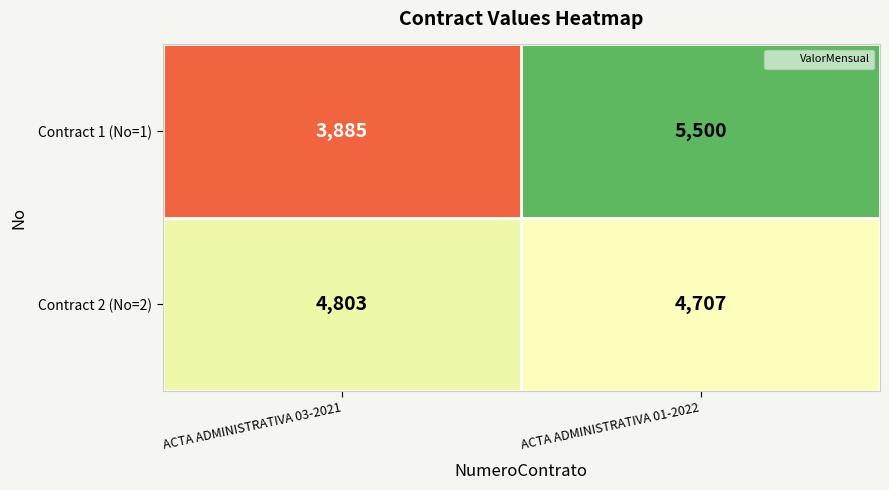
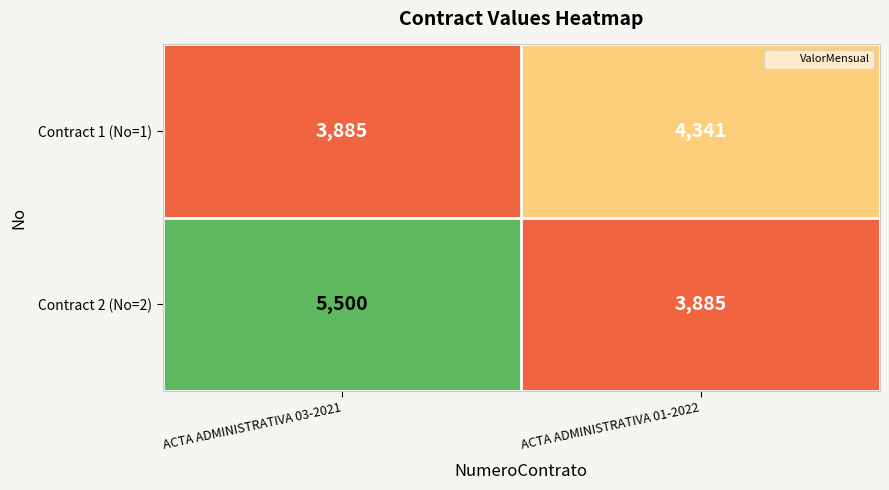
  {
    "Contract 1 (No=1)": {
      "ACTA ADMINISTRATIVA 03-2021": "3,885",
-     "ACTA ADMINISTRATIVA 01-2022": "5,500"
+     "ACTA ADMINISTRATIVA 01-2022": "4,341"
    },
    "Contract 2 (No=2)": {
-     "ACTA ADMINISTRATIVA 03-2021": "4,803",
-     "ACTA ADMINISTRATIVA 01-2022": "4,707"
+     "ACTA ADMINISTRATIVA 03-2021": "5,500",
+     "ACTA ADMINISTRATIVA 01-2022": "3,885"
    }
  }
